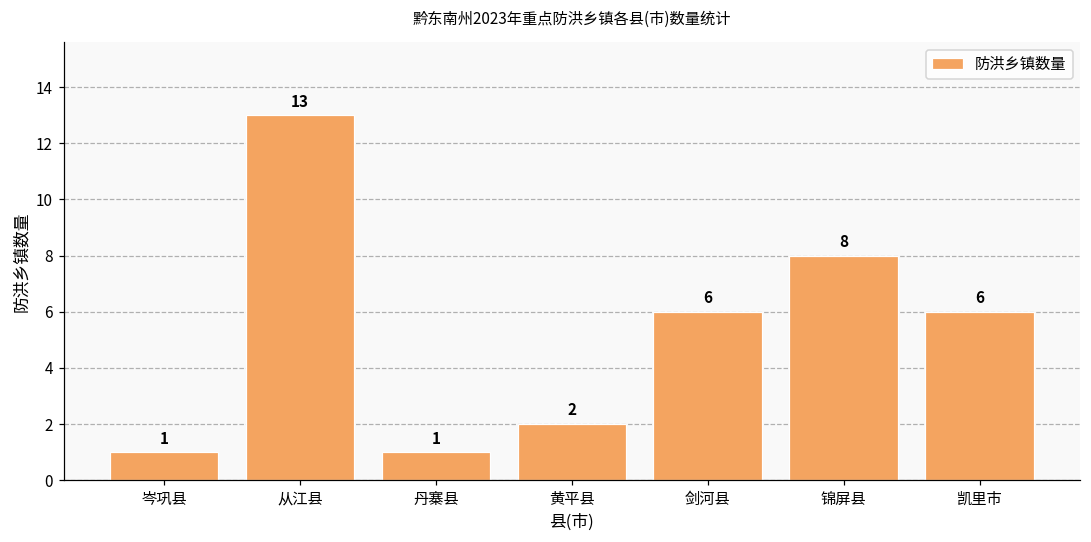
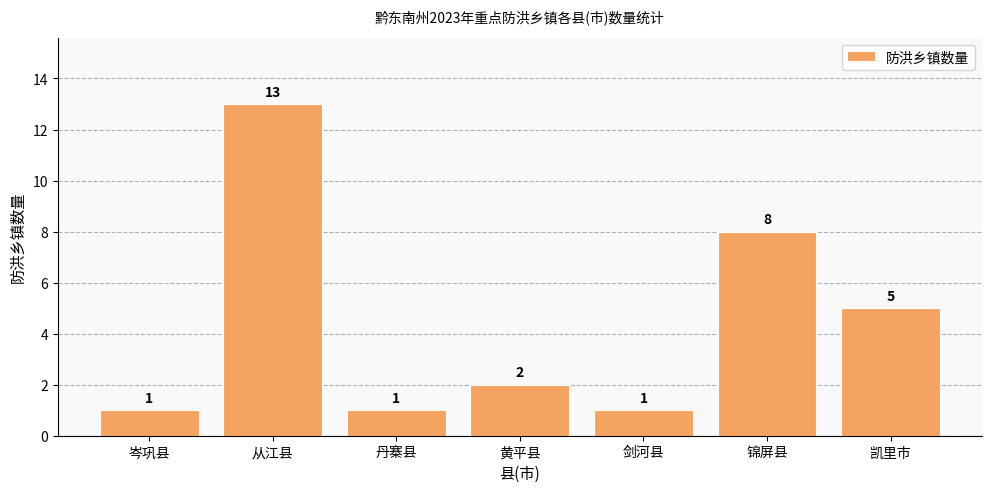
  {
    "岑巩县": 1,
    "从江县": 13,
    "丹寨县": 1,
    "黄平县": 2,
-   "剑河县": 6,
+   "剑河县": 1,
    "锦屏县": 8,
-   "凯里市": 6
+   "凯里市": 5
  }
